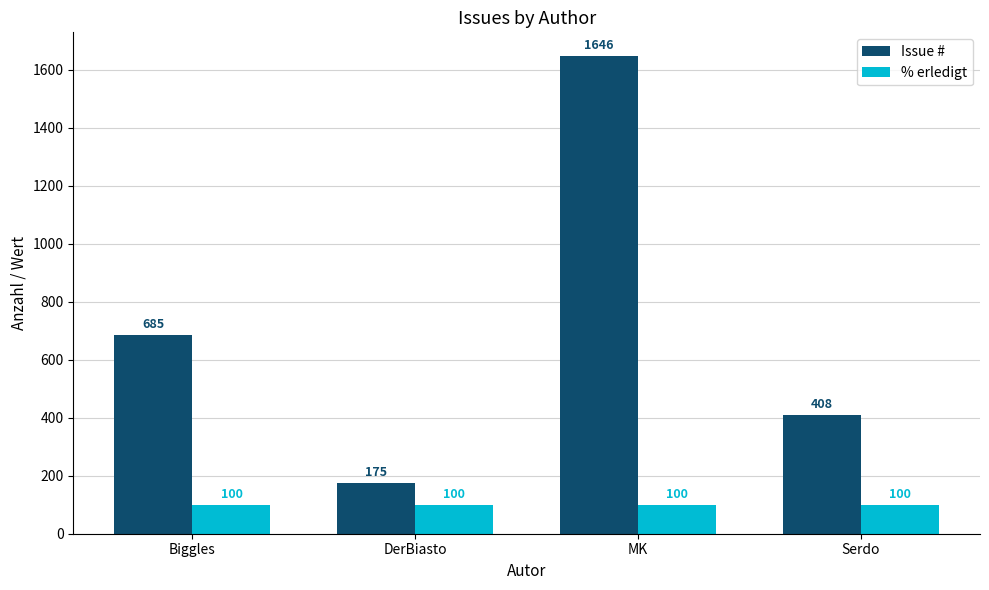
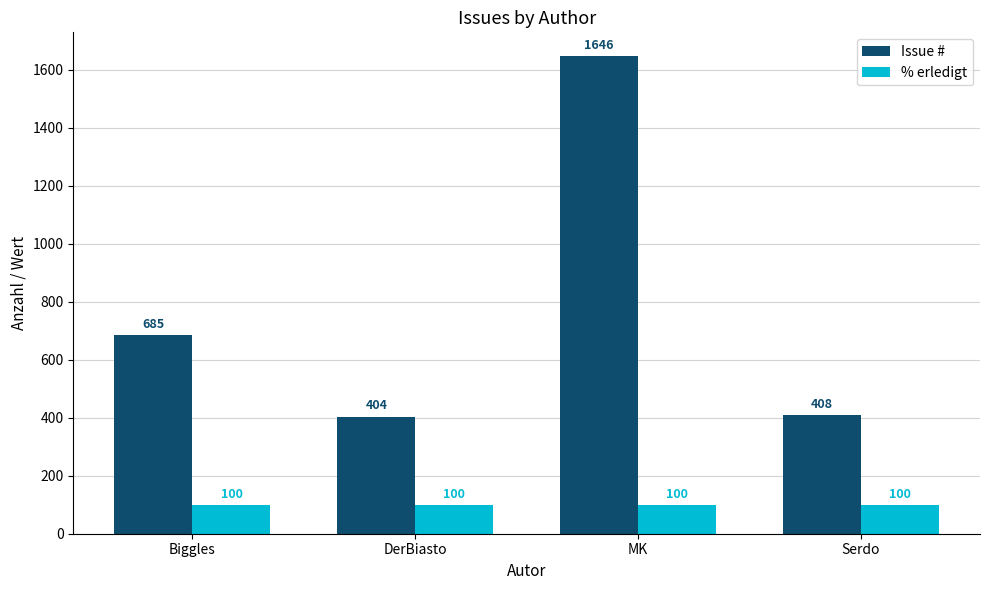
  {
    "Issue #": {
      "Biggles": 685,
-     "DerBiasto": 175,
+     "DerBiasto": 404,
      "MK": 1646,
      "Serdo": 408
    },
    "% erledigt": {
      "Biggles": 100,
      "DerBiasto": 100,
      "MK": 100,
      "Serdo": 100
    }
  }
